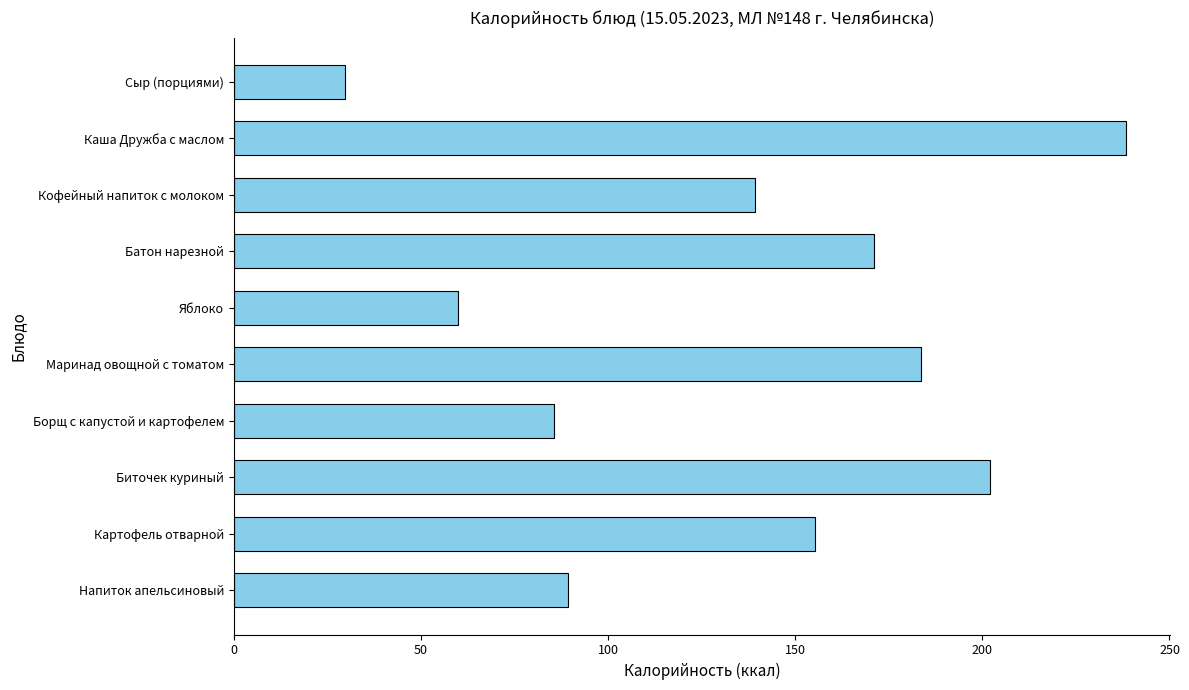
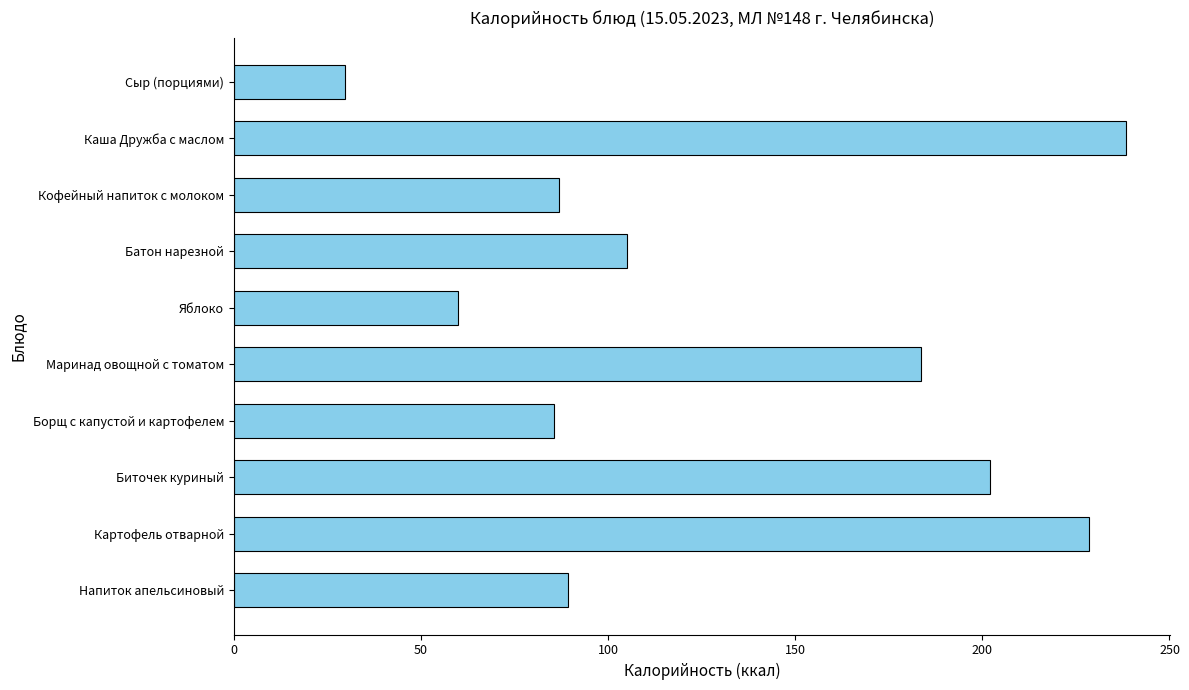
  {
    "Сыр (порциями)": 30,
    "Каша Дружба с маслом": 238,
-   "Кофейный напиток с молоком": 139,
-   "Батон нарезной": 171,
+   "Кофейный напиток с молоком": 87,
+   "Батон нарезной": 105,
    "Яблоко": 60,
    "Маринад овощной с томатом": 184,
    "Борщ с капустой и картофелем": 86,
    "Биточек куриный": 202,
-   "Картофель отварной": 155,
+   "Картофель отварной": 229,
    "Напиток апельсиновый": 89
  }
